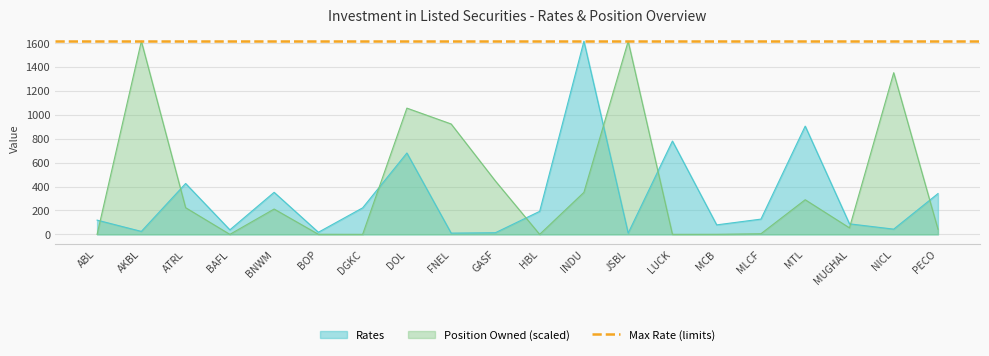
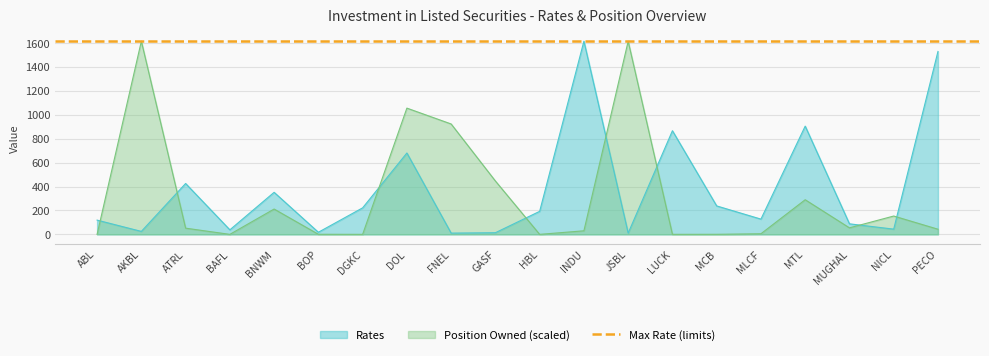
  {
    "Rates": {
      "ABL": 120,
      "AKBL": 20,
      "ATRL": 430,
      "BAFL": 40,
      "BNWM": 350,
      "DGKC": 220,
      "DOL": 680,
      "FNEL": 10,
      "GASF": 10,
      "HBL": 190,
      "INDU": 1610,
      "JSBL": 10,
-     "LUCK": 780,
-     "MCB": 80,
+     "LUCK": 870,
+     "MCB": 240,
      "MLCF": 130,
      "MTL": 900,
      "MUGHAL": 90,
      "NICL": 40,
-     "PECO": 340
+     "PECO": 1530
    },
    "Position Owned (scaled)": {
      "ABL": 0,
      "AKBL": 1610,
-     "ATRL": 220,
+     "ATRL": 50,
      "BAFL": 0,
      "BNWM": 210,
      "DGKC": 0,
      "DOL": 1060,
      "FNEL": 920,
      "GASF": 450,
      "HBL": 0,
-     "INDU": 350,
+     "INDU": 30,
      "JSBL": 1610,
      "LUCK": 0,
      "MCB": 0,
      "MLCF": 10,
      "MTL": 290,
      "MUGHAL": 50,
-     "NICL": 1350,
+     "NICL": 150,
      "PECO": 40
    }
  }
